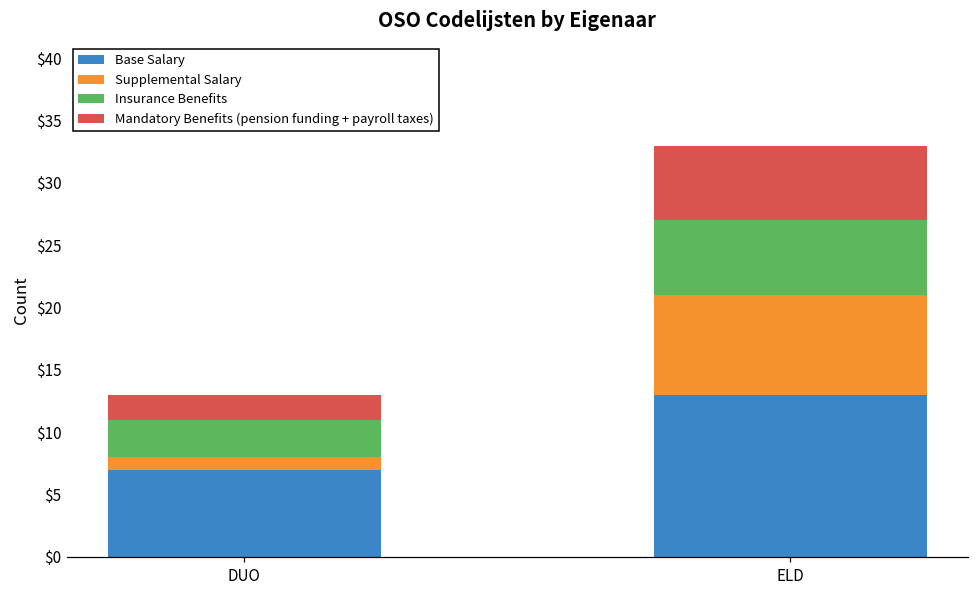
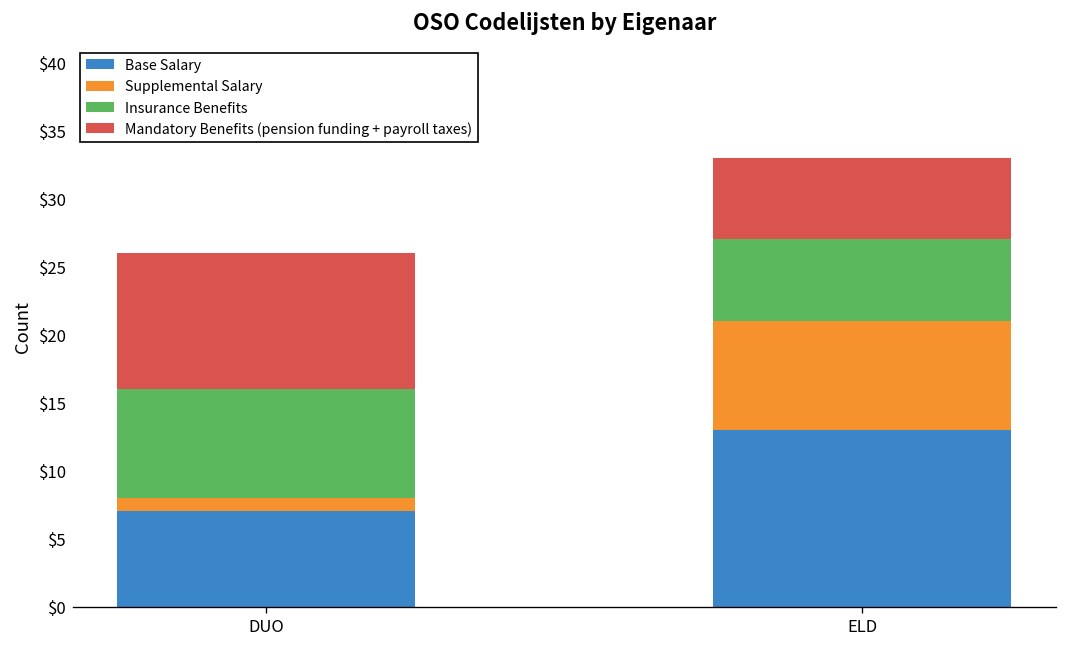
  {
    "Base Salary": {
      "DUO": "$7",
      "ELD": "$13"
    },
    "Supplemental Salary": {
      "DUO": "$1",
      "ELD": "$8"
    },
    "Insurance Benefits": {
-     "DUO": "$3",
+     "DUO": "$8",
      "ELD": "$6"
    },
    "Mandatory Benefits (pension funding + payroll taxes)": {
-     "DUO": "$2",
+     "DUO": "$10",
      "ELD": "$6"
    }
  }
